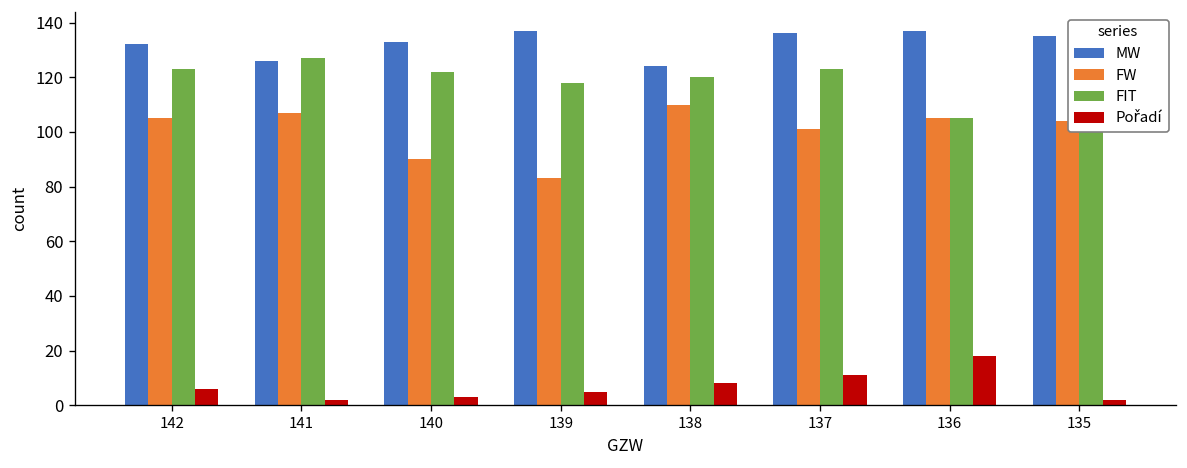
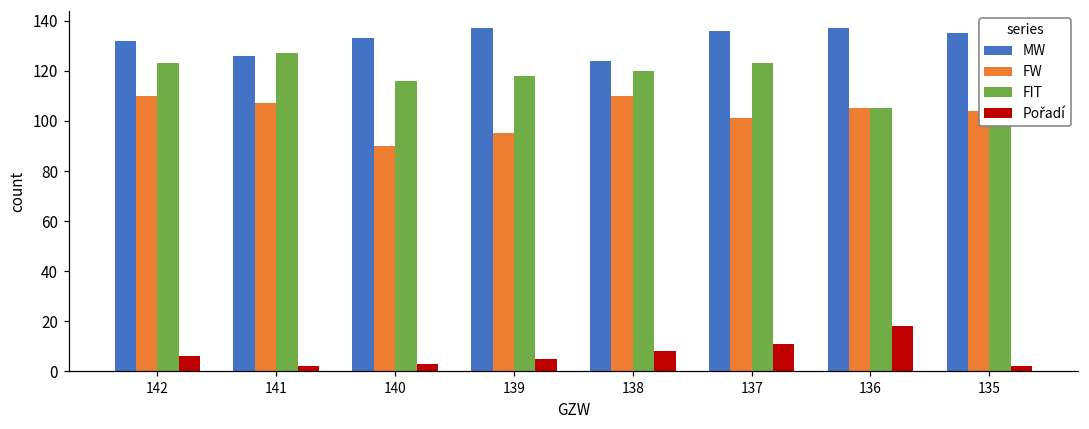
  {
    "MW": {
      "142": 132,
      "141": 126,
      "140": 133,
      "139": 137,
      "138": 124,
      "137": 136,
      "136": 137,
      "135": 135
    },
    "FW": {
-     "142": 105,
+     "142": 110,
      "141": 107,
      "140": 90,
-     "139": 83,
+     "139": 95,
      "138": 110,
      "137": 101,
      "136": 105,
      "135": 104
    },
    "FIT": {
      "142": 123,
      "141": 127,
-     "140": 122,
+     "140": 116,
      "139": 118,
      "138": 120,
      "137": 123,
      "136": 105
    },
    "Pořadí": {
      "142": 6,
      "141": 2,
      "140": 3,
      "139": 5,
      "138": 8,
      "137": 11,
      "136": 18,
      "135": 2
    }
  }
